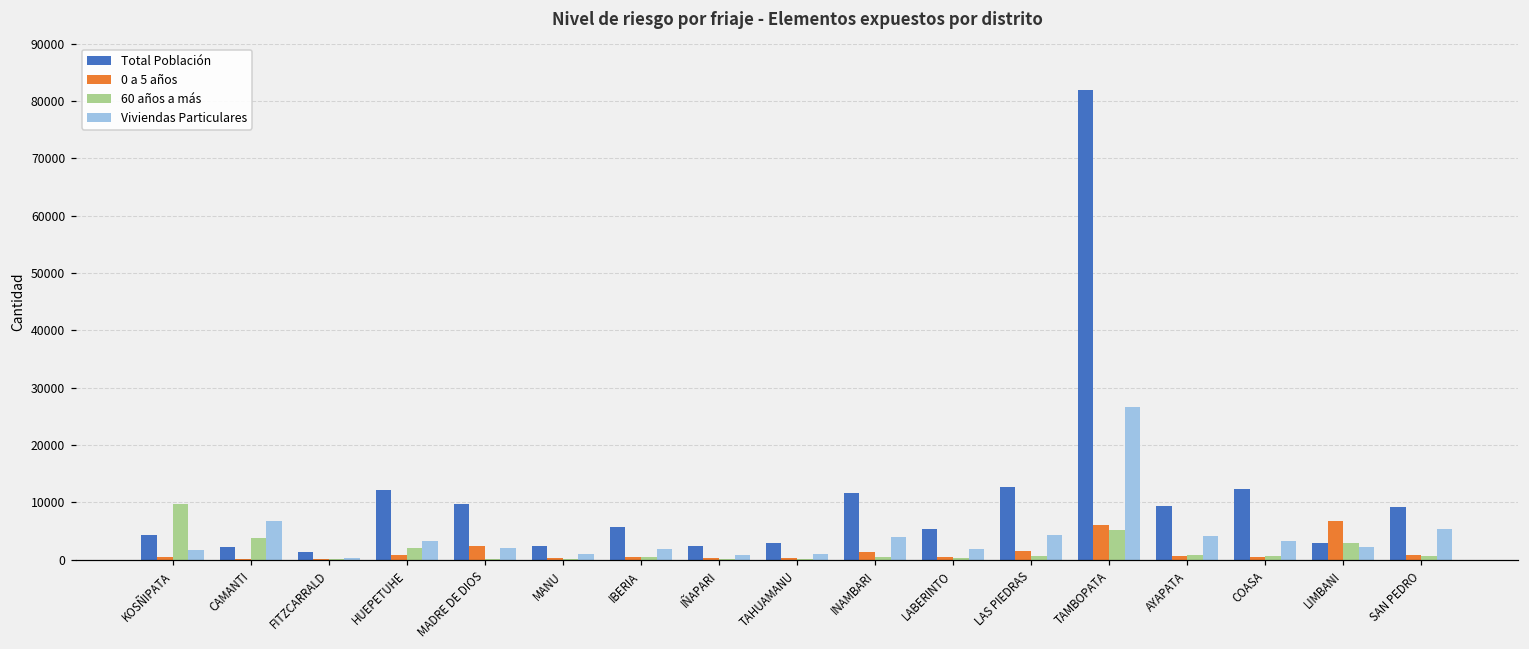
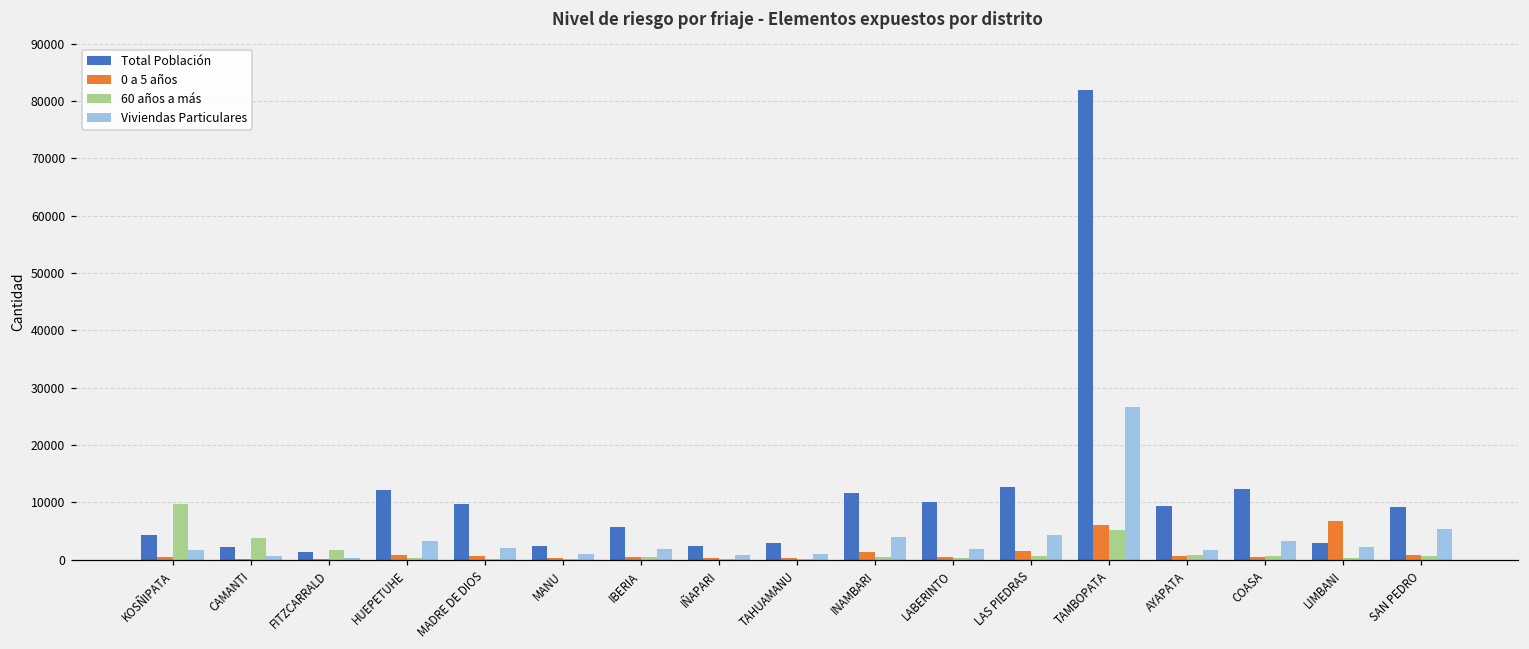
  {
    "Total Población": {
      "KOSÑIPATA": 4000,
      "CAMANTI": 2000,
      "FITZCARRALD": 1000,
      "HUEPETUHE": 12000,
      "MADRE DE DIOS": 10000,
      "MANU": 2000,
      "IBERIA": 6000,
      "IÑAPARI": 2000,
      "TAHUAMANU": 3000,
      "INAMBARI": 12000,
-     "LABERINTO": 5000,
+     "LABERINTO": 10000,
      "LAS PIEDRAS": 13000,
      "TAMBOPATA": 82000,
      "AYAPATA": 9000,
      "COASA": 12000,
      "LIMBANI": 3000,
      "SAN PEDRO": 9000
    },
    "0 a 5 años": {
      "HUEPETUHE": 1000,
-     "MADRE DE DIOS": 2000,
+     "MADRE DE DIOS": 1000,
      "IBERIA": 1000,
      "INAMBARI": 1000,
      "LABERINTO": 1000,
      "LAS PIEDRAS": 1000,
      "TAMBOPATA": 6000,
      "AYAPATA": 1000,
      "COASA": 1000,
      "LIMBANI": 7000,
      "SAN PEDRO": 1000
    },
    "60 años a más": {
      "KOSÑIPATA": 10000,
      "CAMANTI": 4000,
-     "FITZCARRALD": 0,
-     "HUEPETUHE": 2000,
+     "FITZCARRALD": 2000,
+     "HUEPETUHE": 0,
      "IBERIA": 0,
      "INAMBARI": 1000,
      "LAS PIEDRAS": 1000,
      "TAMBOPATA": 5000,
      "AYAPATA": 1000,
      "COASA": 1000,
-     "LIMBANI": 3000,
+     "LIMBANI": 0,
      "SAN PEDRO": 1000
    },
    "Viviendas Particulares": {
      "KOSÑIPATA": 2000,
-     "CAMANTI": 7000,
+     "CAMANTI": 1000,
      "HUEPETUHE": 3000,
      "MADRE DE DIOS": 2000,
      "MANU": 1000,
      "IBERIA": 2000,
      "IÑAPARI": 1000,
      "TAHUAMANU": 1000,
      "INAMBARI": 4000,
      "LABERINTO": 2000,
      "LAS PIEDRAS": 4000,
      "TAMBOPATA": 27000,
-     "AYAPATA": 4000,
+     "AYAPATA": 2000,
      "COASA": 3000,
      "LIMBANI": 2000,
      "SAN PEDRO": 5000
    }
  }
